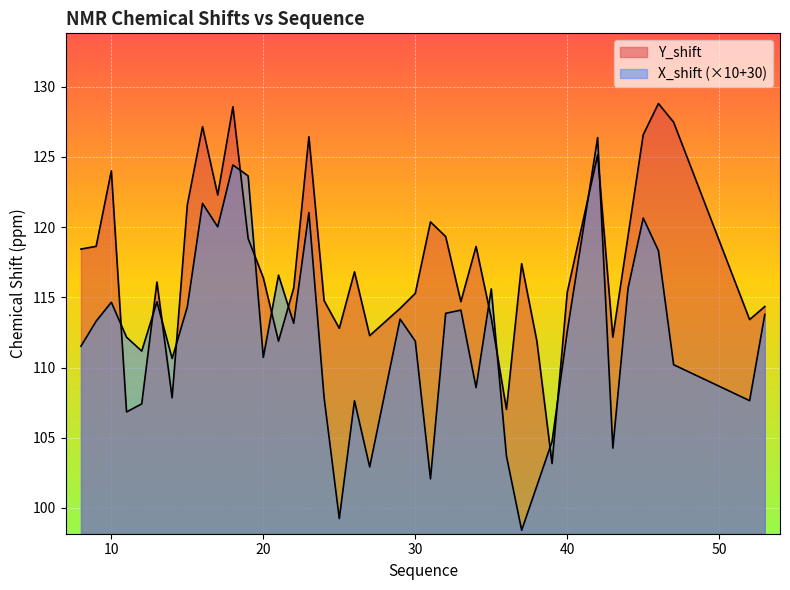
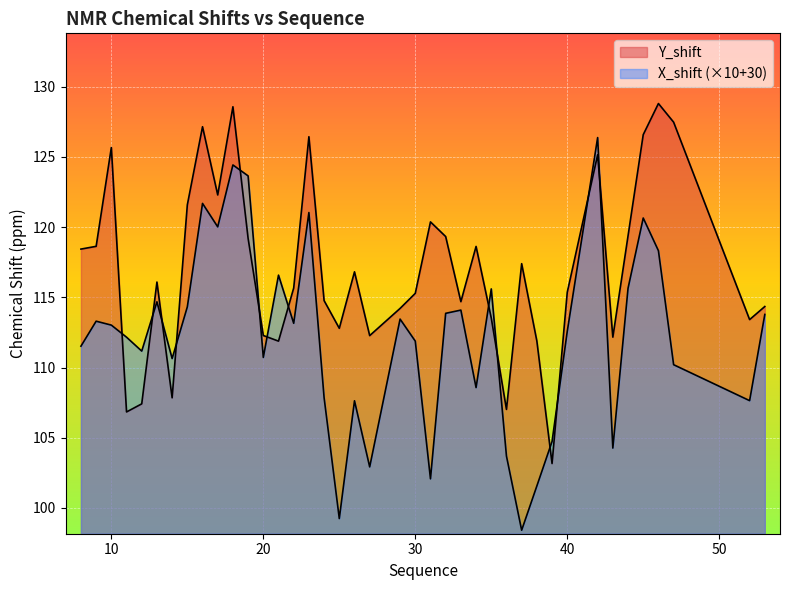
  {
    "Y_shift": {
-     "10": 124.0,
-     "20": 116.4,
+     "10": 125.7,
+     "20": 112.3,
      "30": 115.3,
      "40": 115.4
    },
    "X_shift (×10+30)": {
-     "10": 114.7,
+     "10": 113.0,
      "20": 110.7,
      "30": 111.9,
      "40": 112.6
    }
  }
